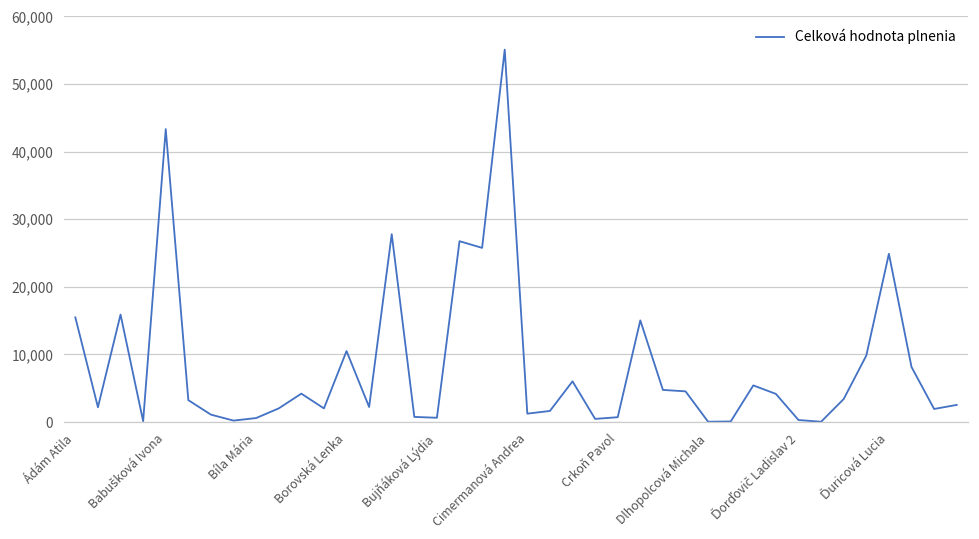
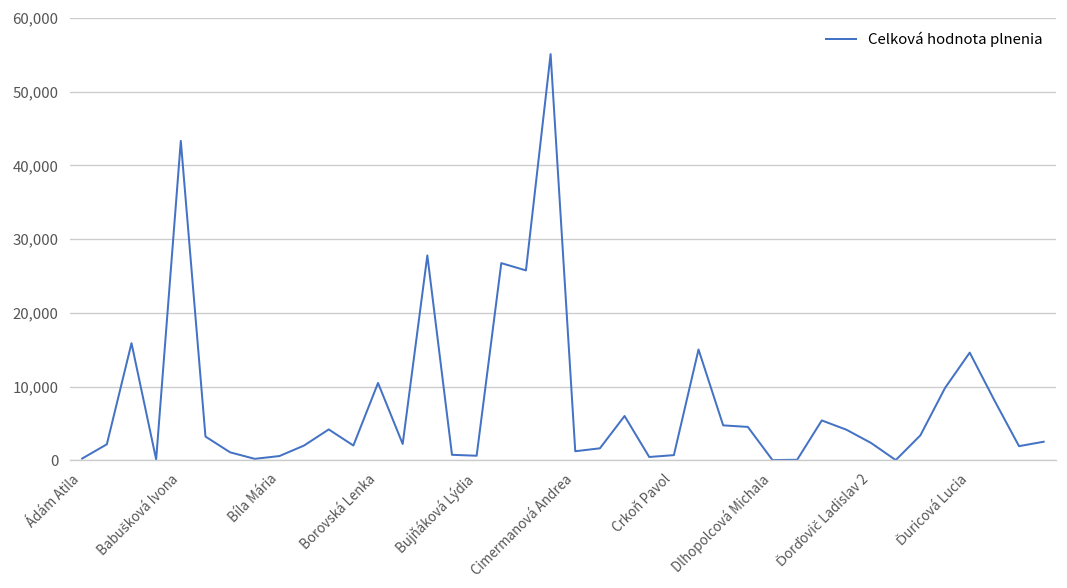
  {
-   "Ádám Atila": "15,000",
+   "Ádám Atila": "0",
    "Babušková Ivona": "43,000",
    "Bíla Mária": "1,000",
    "Borovská Lenka": "11,000",
    "Bujňáková Lýdia": "1,000",
    "Cimermanová Andrea": "1,000",
    "Crkoň Pavol": "1,000",
    "Dlhopolcová Michala": "0",
-   "Ďorďovič Ladislav 2": "0",
-   "Ďuricová Lucia": "25,000"
+   "Ďorďovič Ladislav 2": "2,000",
+   "Ďuricová Lucia": "15,000"
  }
